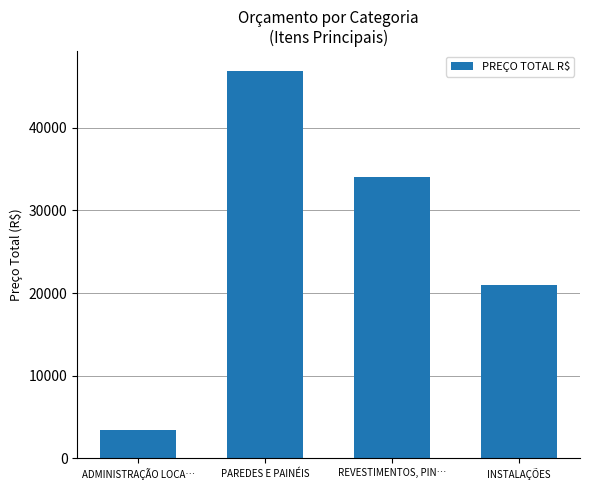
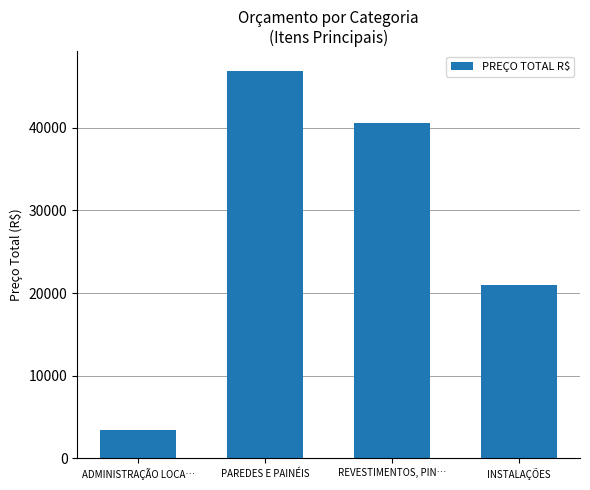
  {
    "ADMINISTRAÇÃO LOCA…": 3000,
    "PAREDES E PAINÉIS": 47000,
-   "REVESTIMENTOS, PIN…": 34000,
+   "REVESTIMENTOS, PIN…": 41000,
    "INSTALAÇÕES": 21000
  }
